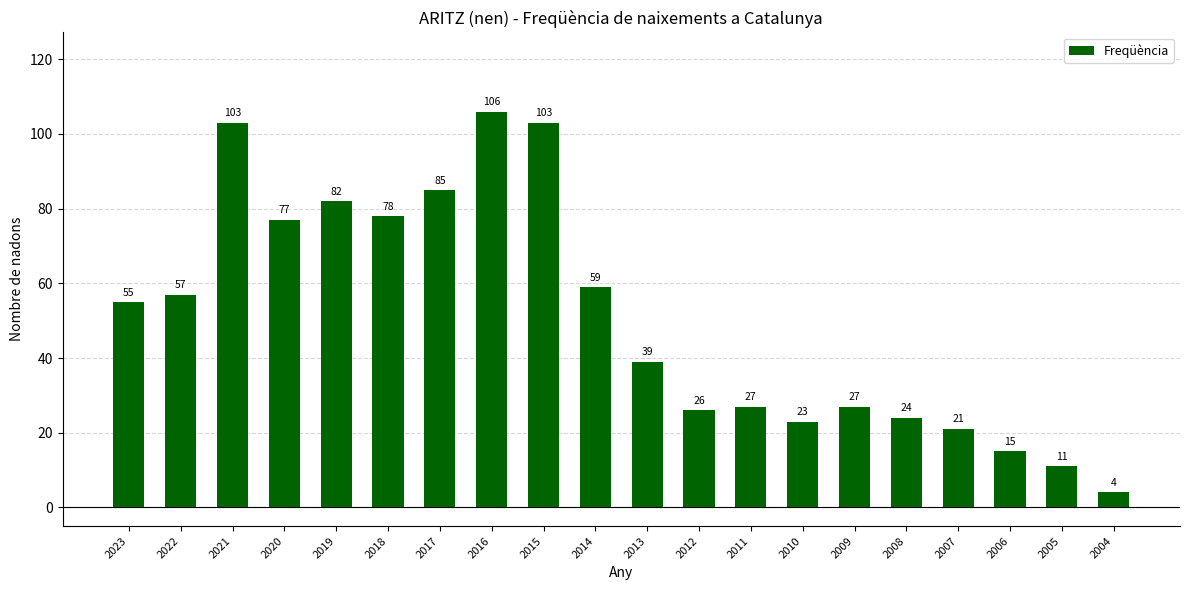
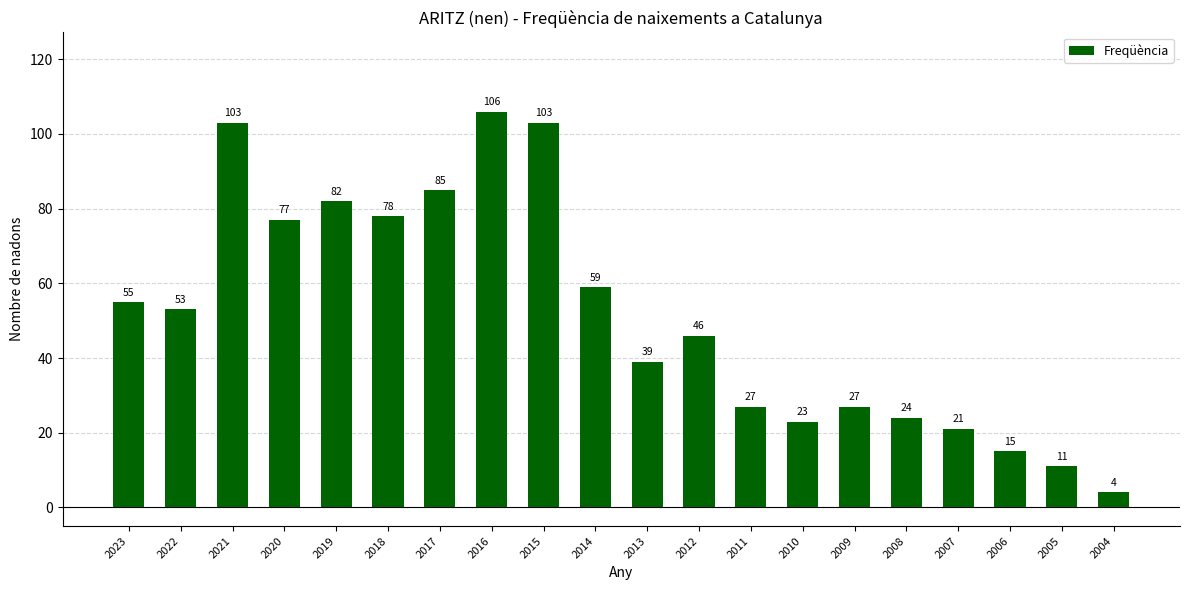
  {
    "2023": 55,
-   "2022": 57,
+   "2022": 53,
    "2021": 103,
    "2020": 77,
    "2019": 82,
    "2018": 78,
    "2017": 85,
    "2016": 106,
    "2015": 103,
    "2014": 59,
    "2013": 39,
-   "2012": 26,
+   "2012": 46,
    "2011": 27,
    "2010": 23,
    "2009": 27,
    "2008": 24,
    "2007": 21,
    "2006": 15,
    "2005": 11,
    "2004": 4
  }
